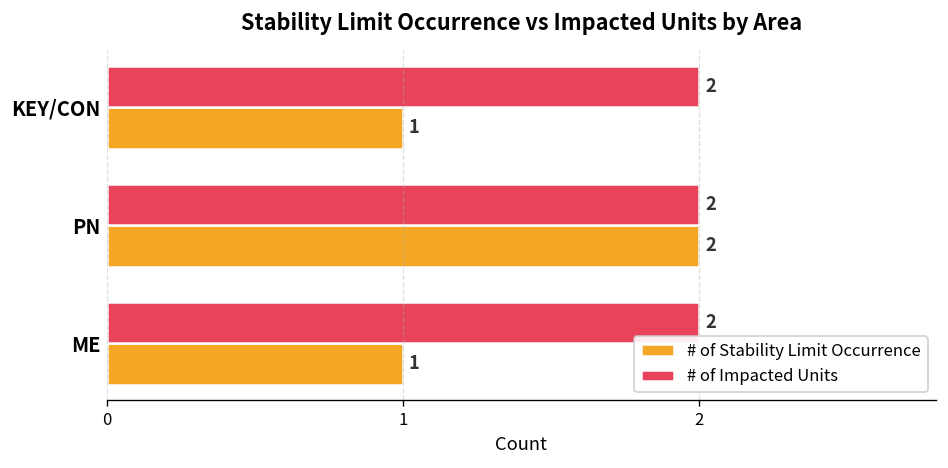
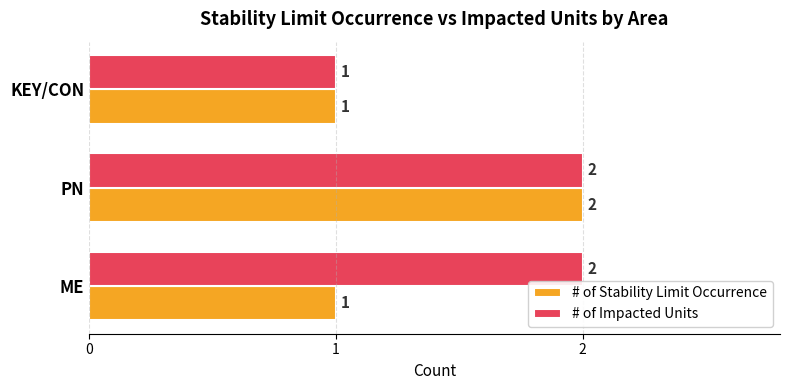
  {
    "# of Stability Limit Occurrence": {
      "KEY/CON": 1,
      "PN": 2,
      "ME": 1
    },
    "# of Impacted Units": {
-     "KEY/CON": 2,
+     "KEY/CON": 1,
      "PN": 2,
      "ME": 2
    }
  }
